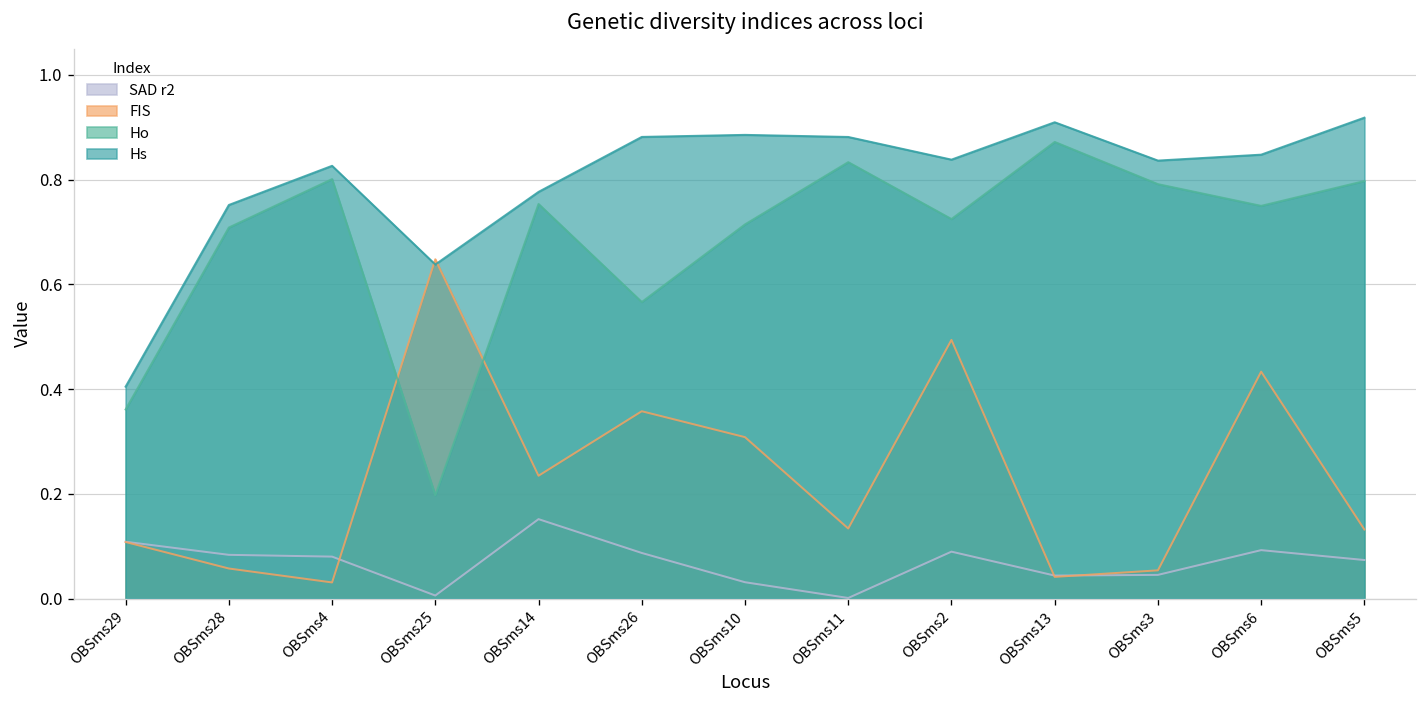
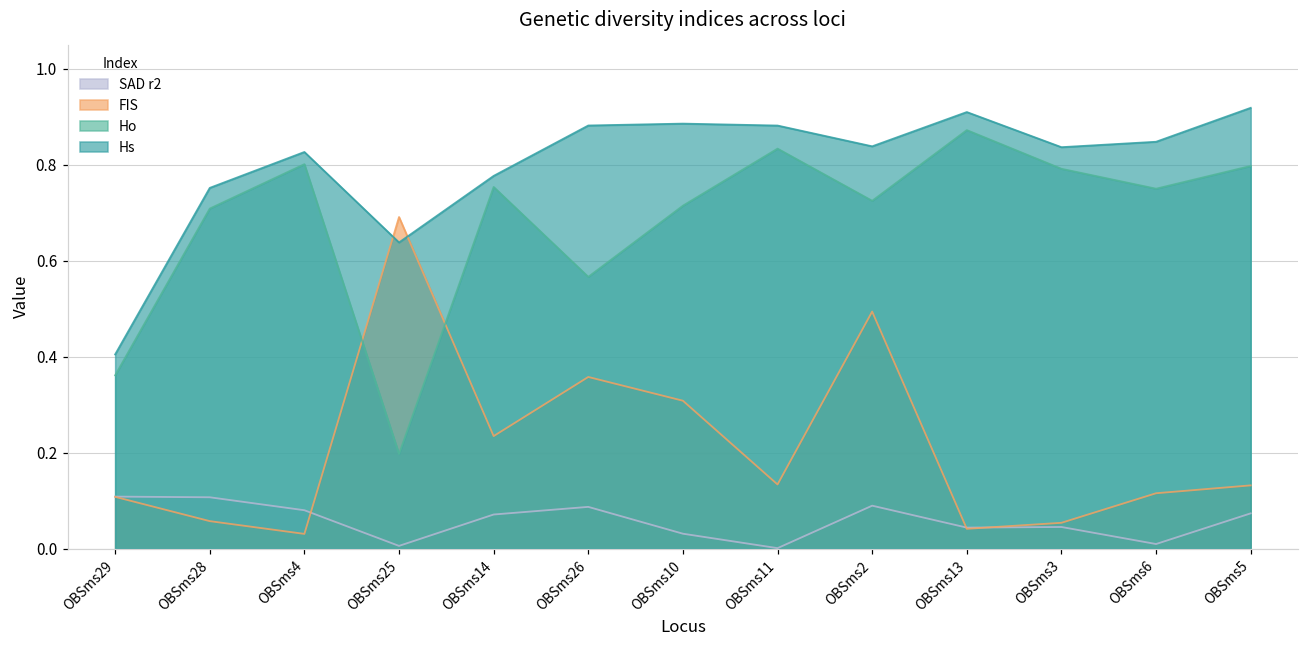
  {
    "SAD r2": {
-     "OBSms28": 0.08,
+     "OBSms28": 0.11,
      "OBSms4": 0.08,
      "OBSms25": 0.01,
-     "OBSms14": 0.15,
+     "OBSms14": 0.07,
      "OBSms26": 0.09,
      "OBSms10": 0.03,
      "OBSms11": 0.00,
      "OBSms2": 0.09,
      "OBSms3": 0.05,
-     "OBSms6": 0.09,
+     "OBSms6": 0.01,
      "OBSms5": 0.07
    },
    "FIS": {
      "OBSms28": 0.06,
      "OBSms4": 0.03,
-     "OBSms25": 0.65,
+     "OBSms25": 0.69,
      "OBSms14": 0.23,
      "OBSms26": 0.36,
      "OBSms10": 0.31,
      "OBSms11": 0.13,
      "OBSms2": 0.49,
      "OBSms3": 0.05,
-     "OBSms6": 0.43,
+     "OBSms6": 0.12,
      "OBSms5": 0.13
    }
  }
